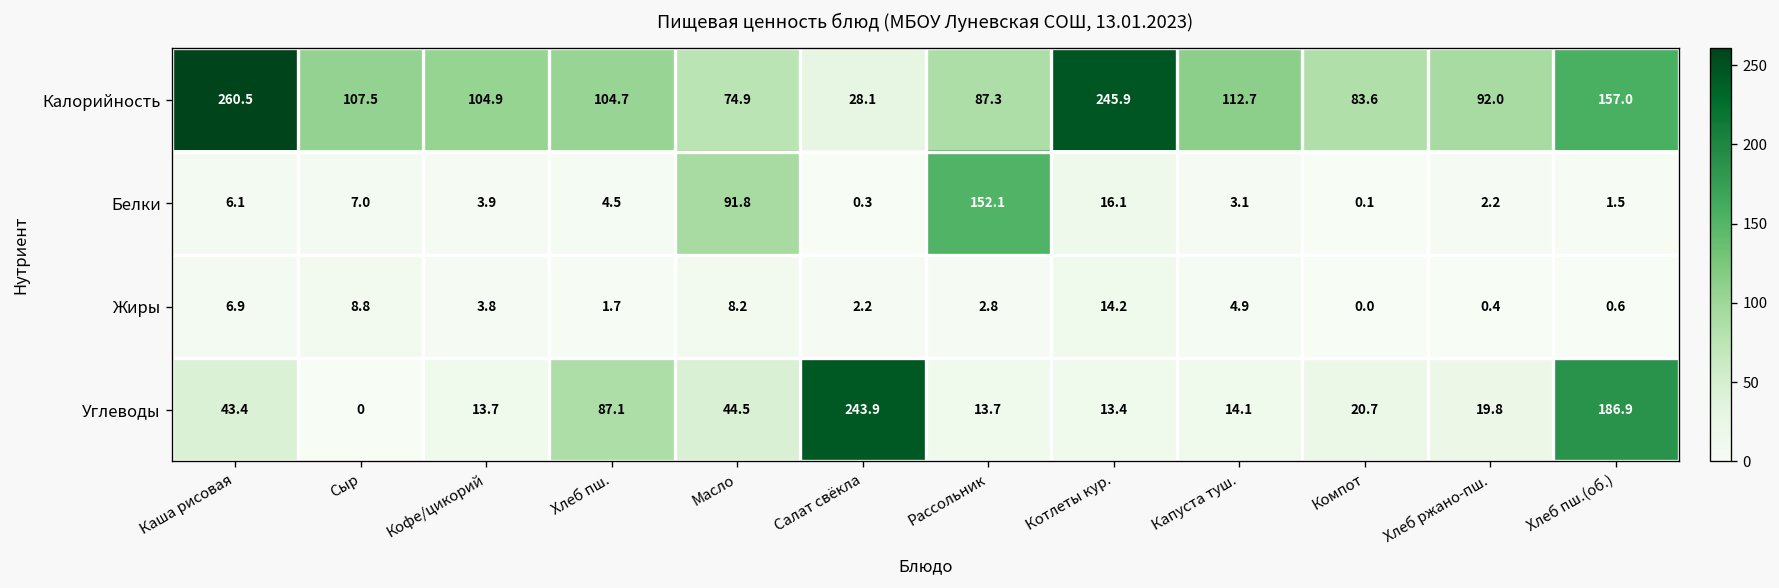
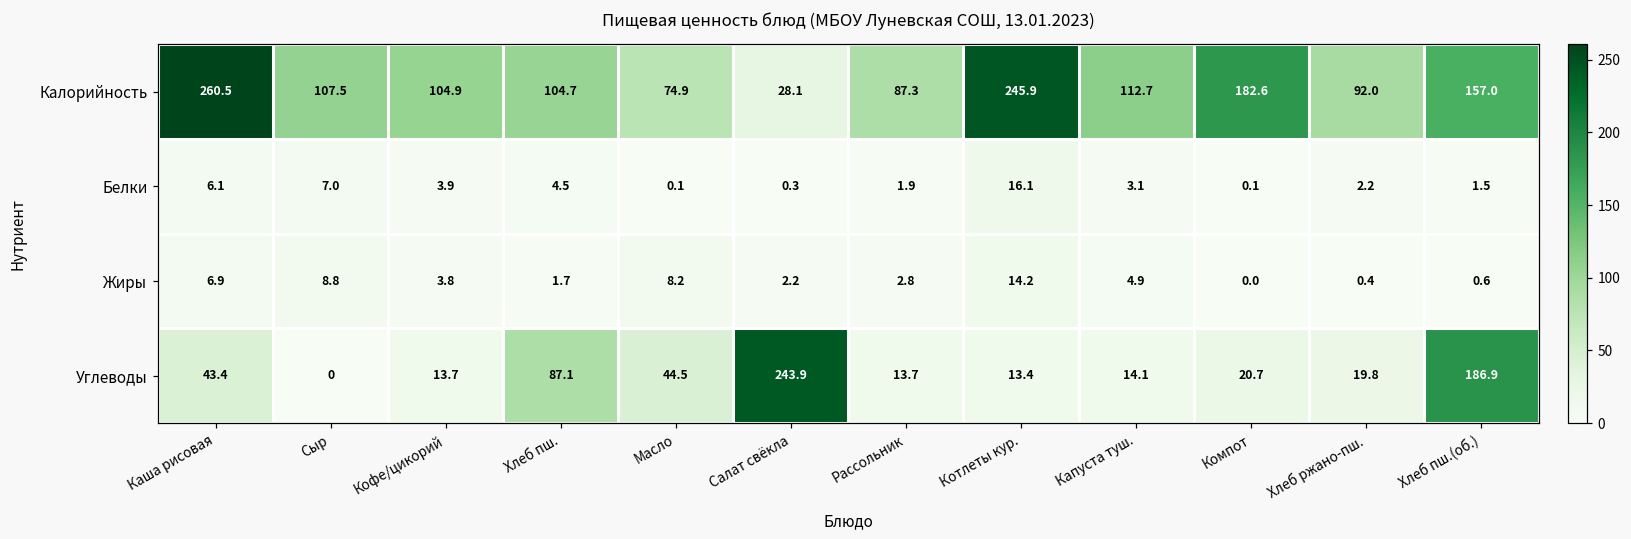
  {
    "Калорийность": {
      "Каша рисовая": 260.5,
      "Сыр": 107.5,
      "Кофе/цикорий": 104.9,
      "Хлеб пш.": 104.7,
      "Масло": 74.9,
      "Салат свёкла": 28.1,
      "Рассольник": 87.3,
      "Котлеты кур.": 245.9,
      "Капуста туш.": 112.7,
-     "Компот": 83.6,
+     "Компот": 182.6,
      "Хлеб ржано-пш.": 92.0,
      "Хлеб пш.(об.)": 157.0
    },
    "Белки": {
      "Каша рисовая": 6.1,
      "Сыр": 7.0,
      "Кофе/цикорий": 3.9,
      "Хлеб пш.": 4.5,
-     "Масло": 91.8,
+     "Масло": 0.1,
      "Салат свёкла": 0.3,
-     "Рассольник": 152.1,
+     "Рассольник": 1.9,
      "Котлеты кур.": 16.1,
      "Капуста туш.": 3.1,
      "Компот": 0.1,
      "Хлеб ржано-пш.": 2.2,
      "Хлеб пш.(об.)": 1.5
    },
    "Жиры": {
      "Каша рисовая": 6.9,
      "Сыр": 8.8,
      "Кофе/цикорий": 3.8,
      "Хлеб пш.": 1.7,
      "Масло": 8.2,
      "Салат свёкла": 2.2,
      "Рассольник": 2.8,
      "Котлеты кур.": 14.2,
      "Капуста туш.": 4.9,
      "Компот": 0.0,
      "Хлеб ржано-пш.": 0.4,
      "Хлеб пш.(об.)": 0.6
    },
    "Углеводы": {
      "Каша рисовая": 43.4,
      "Сыр": 0,
      "Кофе/цикорий": 13.7,
      "Хлеб пш.": 87.1,
      "Масло": 44.5,
      "Салат свёкла": 243.9,
      "Рассольник": 13.7,
      "Котлеты кур.": 13.4,
      "Капуста туш.": 14.1,
      "Компот": 20.7,
      "Хлеб ржано-пш.": 19.8,
      "Хлеб пш.(об.)": 186.9
    }
  }
